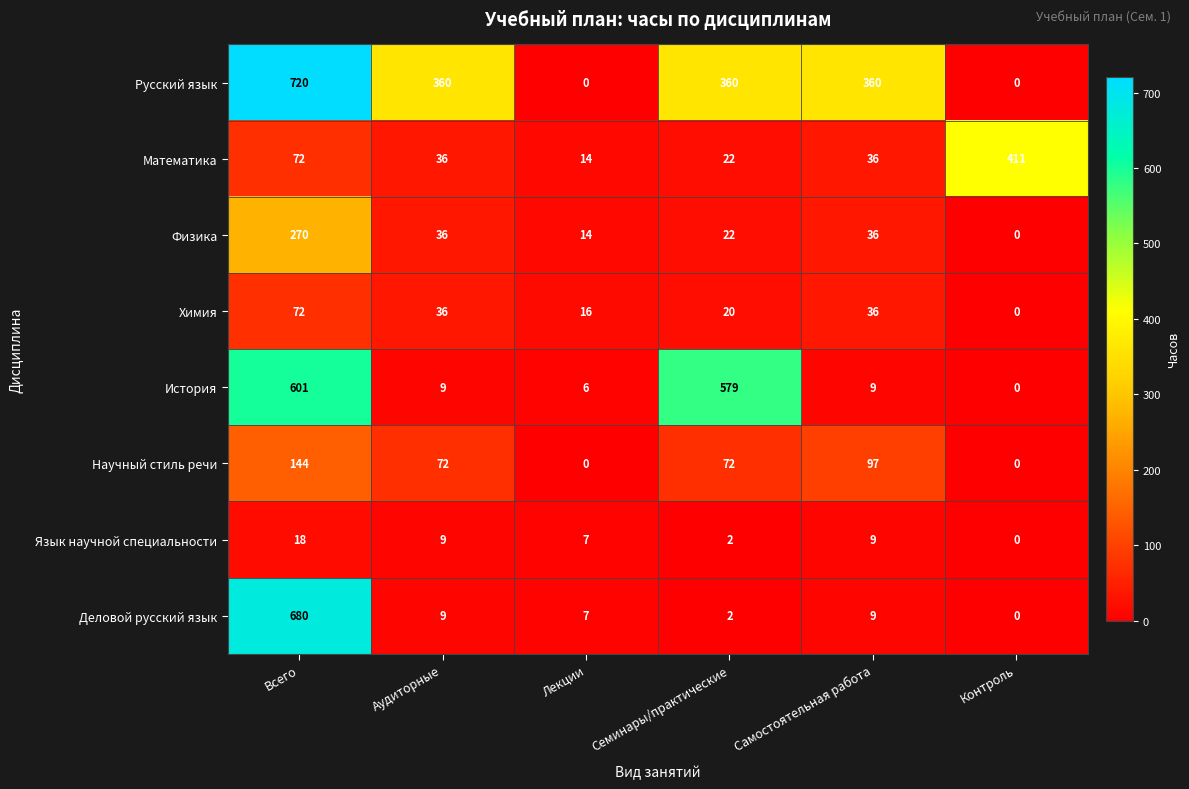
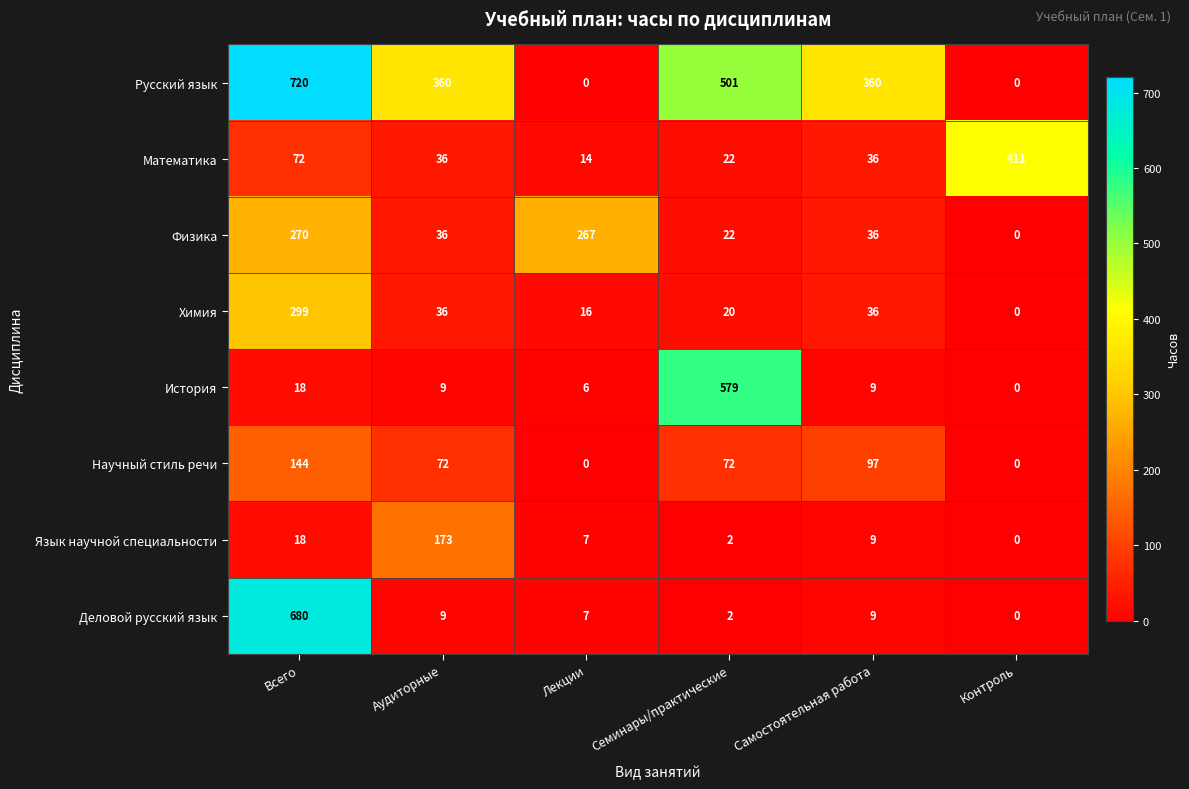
  {
    "Русский язык": {
      "Всего": 720,
      "Аудиторные": 360,
      "Лекции": 0,
-     "Семинары/практические": 360,
+     "Семинары/практические": 501,
      "Самостоятельная работа": 360,
      "Контроль": 0
    },
    "Математика": {
      "Всего": 72,
      "Аудиторные": 36,
      "Лекции": 14,
      "Семинары/практические": 22,
      "Самостоятельная работа": 36,
      "Контроль": 411
    },
    "Физика": {
      "Всего": 270,
      "Аудиторные": 36,
-     "Лекции": 14,
+     "Лекции": 267,
      "Семинары/практические": 22,
      "Самостоятельная работа": 36,
      "Контроль": 0
    },
    "Химия": {
-     "Всего": 72,
+     "Всего": 299,
      "Аудиторные": 36,
      "Лекции": 16,
      "Семинары/практические": 20,
      "Самостоятельная работа": 36,
      "Контроль": 0
    },
    "История": {
-     "Всего": 601,
+     "Всего": 18,
      "Аудиторные": 9,
      "Лекции": 6,
      "Семинары/практические": 579,
      "Самостоятельная работа": 9,
      "Контроль": 0
    },
    "Научный стиль речи": {
      "Всего": 144,
      "Аудиторные": 72,
      "Лекции": 0,
      "Семинары/практические": 72,
      "Самостоятельная работа": 97,
      "Контроль": 0
    },
    "Язык научной специальности": {
      "Всего": 18,
-     "Аудиторные": 9,
+     "Аудиторные": 173,
      "Лекции": 7,
      "Семинары/практические": 2,
      "Самостоятельная работа": 9,
      "Контроль": 0
    },
    "Деловой русский язык": {
      "Всего": 680,
      "Аудиторные": 9,
      "Лекции": 7,
      "Семинары/практические": 2,
      "Самостоятельная работа": 9,
      "Контроль": 0
    }
  }
